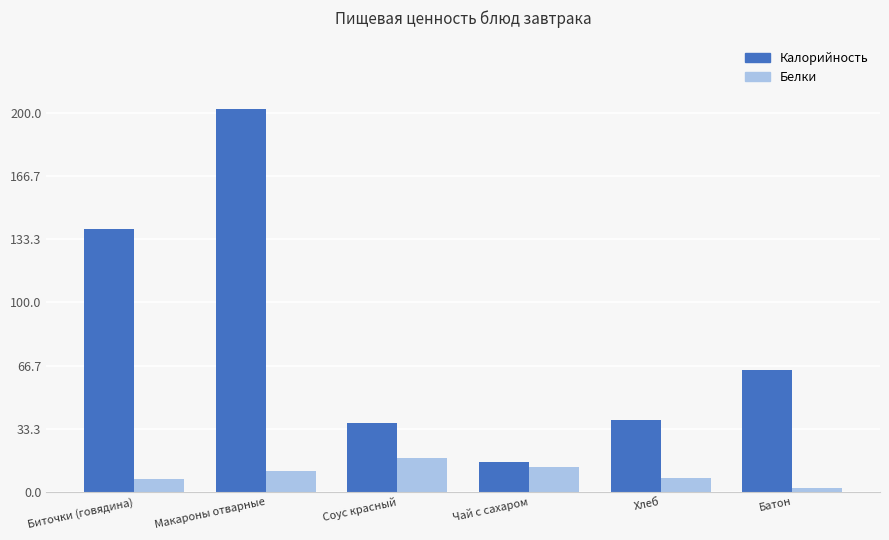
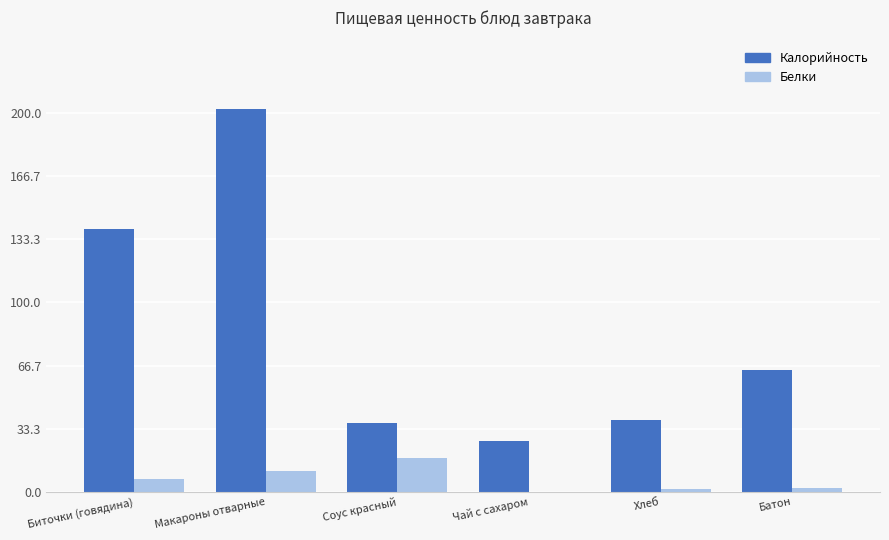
  {
    "Калорийность": {
      "Биточки (говядина)": 139,
      "Макароны отварные": 202,
      "Соус красный": 37,
-     "Чай с сахаром": 16,
+     "Чай с сахаром": 27,
      "Хлеб": 38,
      "Батон": 64
    },
    "Белки": {
      "Биточки (говядина)": 7,
      "Макароны отварные": 11,
      "Соус красный": 18,
-     "Чай с сахаром": 13,
-     "Хлеб": 7,
+     "Чай с сахаром": 0,
+     "Хлеб": 2,
      "Батон": 2
    }
  }
